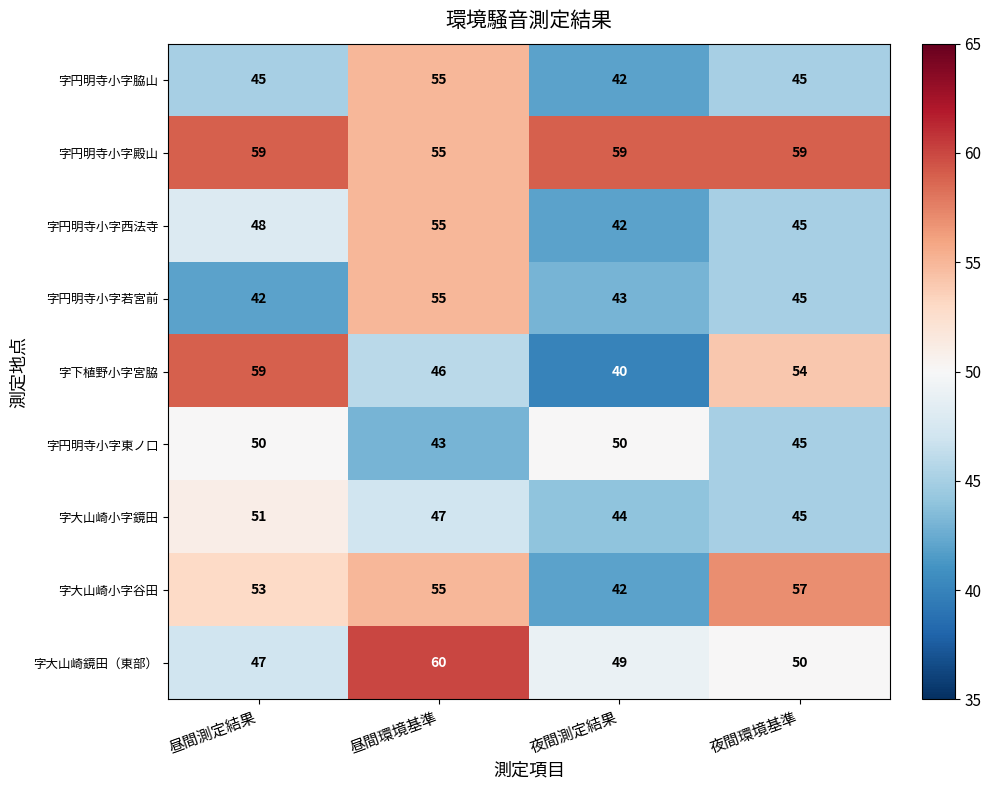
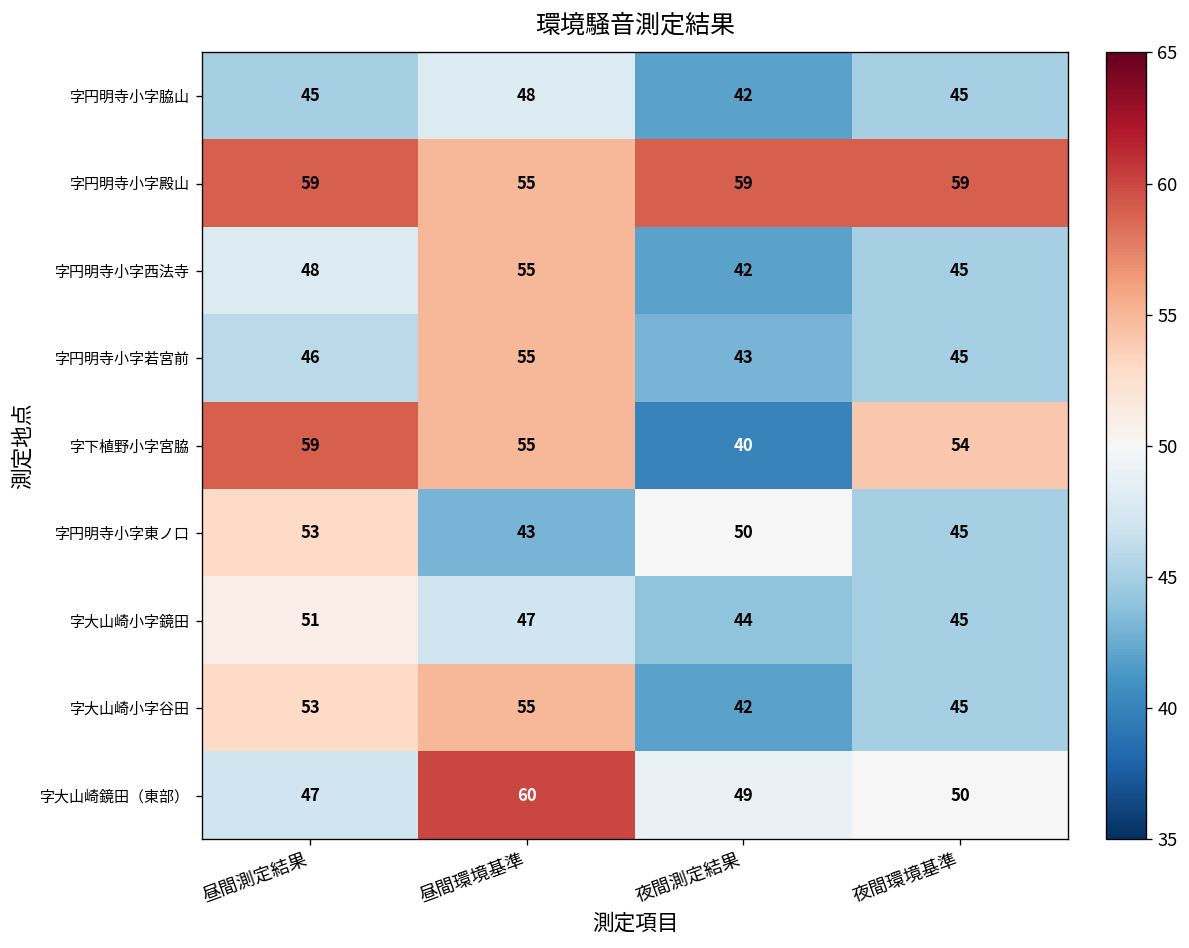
  {
    "字円明寺小字脇山": {
      "昼間測定結果": 45,
-     "昼間環境基準": 55,
+     "昼間環境基準": 48,
      "夜間測定結果": 42,
      "夜間環境基準": 45
    },
    "字円明寺小字殿山": {
      "昼間測定結果": 59,
      "昼間環境基準": 55,
      "夜間測定結果": 59,
      "夜間環境基準": 59
    },
    "字円明寺小字西法寺": {
      "昼間測定結果": 48,
      "昼間環境基準": 55,
      "夜間測定結果": 42,
      "夜間環境基準": 45
    },
    "字円明寺小字若宮前": {
-     "昼間測定結果": 42,
+     "昼間測定結果": 46,
      "昼間環境基準": 55,
      "夜間測定結果": 43,
      "夜間環境基準": 45
    },
    "字下植野小字宮脇": {
      "昼間測定結果": 59,
-     "昼間環境基準": 46,
+     "昼間環境基準": 55,
      "夜間測定結果": 40,
      "夜間環境基準": 54
    },
    "字円明寺小字東ノ口": {
-     "昼間測定結果": 50,
+     "昼間測定結果": 53,
      "昼間環境基準": 43,
      "夜間測定結果": 50,
      "夜間環境基準": 45
    },
    "字大山崎小字鏡田": {
      "昼間測定結果": 51,
      "昼間環境基準": 47,
      "夜間測定結果": 44,
      "夜間環境基準": 45
    },
    "字大山崎小字谷田": {
      "昼間測定結果": 53,
      "昼間環境基準": 55,
      "夜間測定結果": 42,
-     "夜間環境基準": 57
+     "夜間環境基準": 45
    },
    "字大山崎鏡田（東部）": {
      "昼間測定結果": 47,
      "昼間環境基準": 60,
      "夜間測定結果": 49,
      "夜間環境基準": 50
    }
  }
